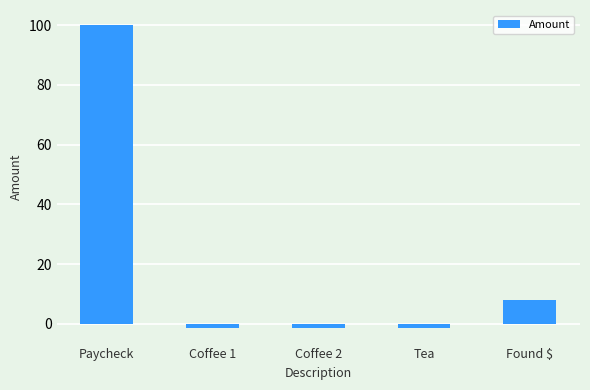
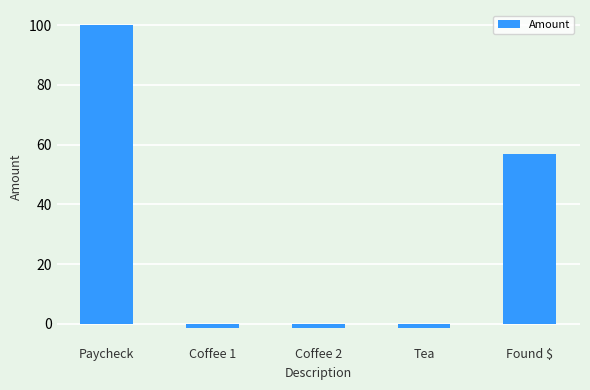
  {
    "Paycheck": 100,
    "Coffee 1": -2,
    "Coffee 2": -2,
    "Tea": -1,
-   "Found $": 8
+   "Found $": 57
  }
